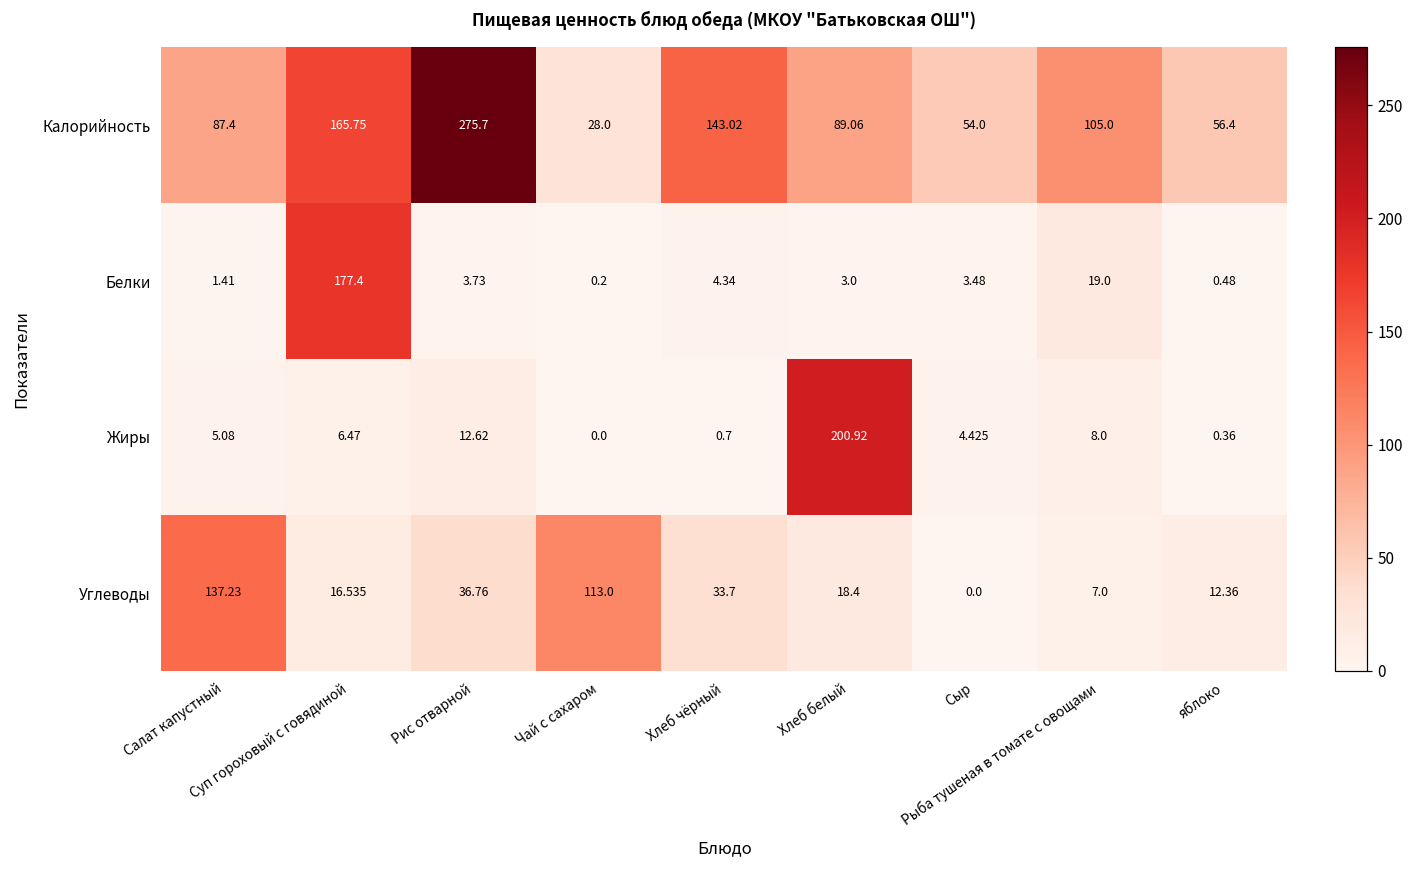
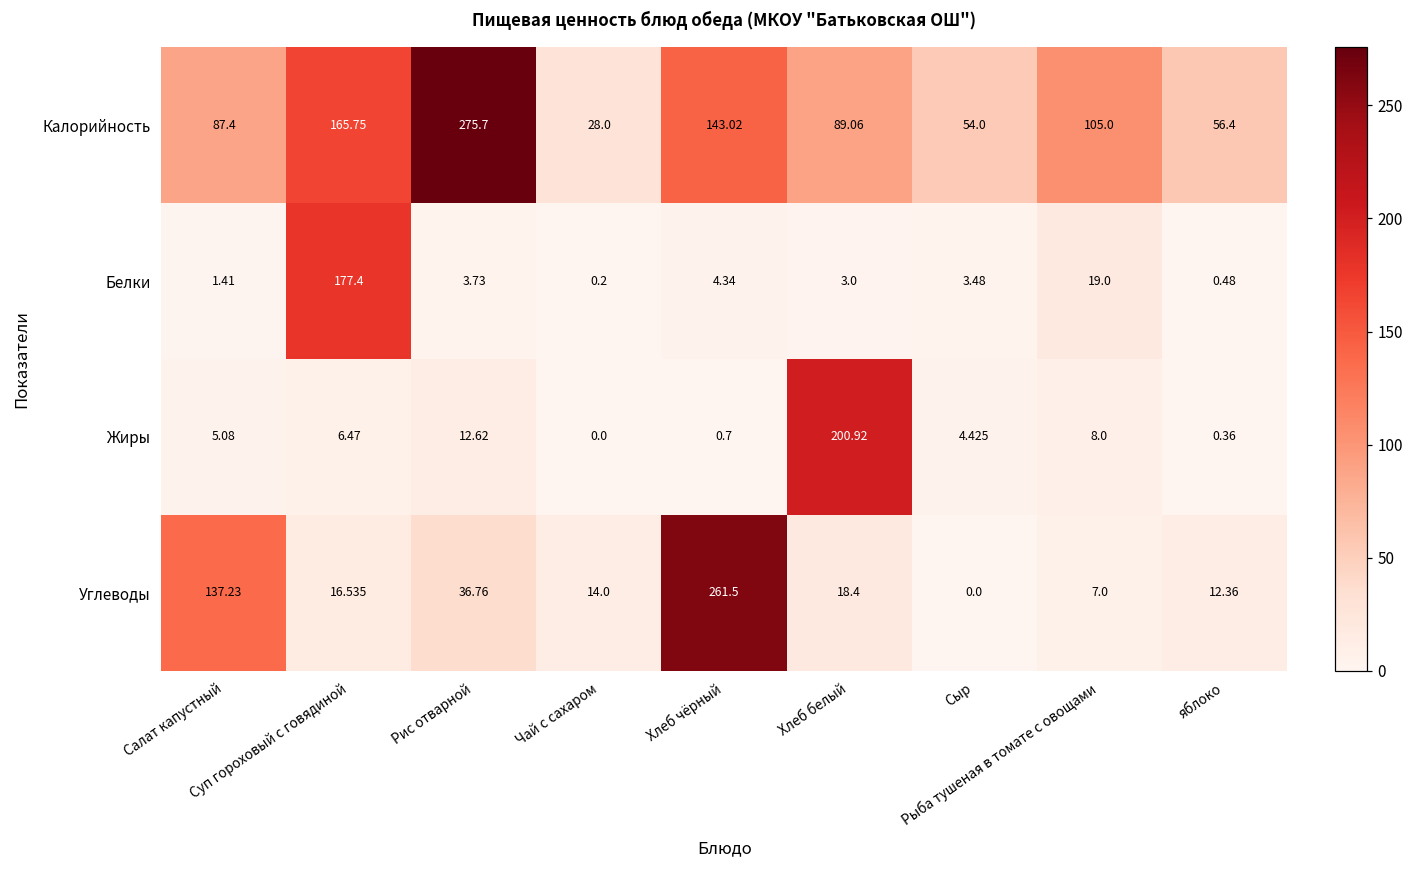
  {
    "Калорийность": {
      "Салат капустный": 87.4,
      "Суп гороховый с говядиной": 165.75,
      "Рис отварной": 275.7,
      "Чай с сахаром": 28.0,
      "Хлеб чёрный": 143.02,
      "Хлеб белый": 89.06,
      "Сыр": 54.0,
      "Рыба тушеная в томате с овощами": 105.0,
      "яблоко": 56.4
    },
    "Белки": {
      "Салат капустный": 1.41,
      "Суп гороховый с говядиной": 177.4,
      "Рис отварной": 3.73,
      "Чай с сахаром": 0.2,
      "Хлеб чёрный": 4.34,
      "Хлеб белый": 3.0,
      "Сыр": 3.48,
      "Рыба тушеная в томате с овощами": 19.0,
      "яблоко": 0.48
    },
    "Жиры": {
      "Салат капустный": 5.08,
      "Суп гороховый с говядиной": 6.47,
      "Рис отварной": 12.62,
      "Чай с сахаром": 0.0,
      "Хлеб чёрный": 0.7,
      "Хлеб белый": 200.92,
      "Сыр": 4.425,
      "Рыба тушеная в томате с овощами": 8.0,
      "яблоко": 0.36
    },
    "Углеводы": {
      "Салат капустный": 137.23,
      "Суп гороховый с говядиной": 16.535,
      "Рис отварной": 36.76,
-     "Чай с сахаром": 113.0,
-     "Хлеб чёрный": 33.7,
+     "Чай с сахаром": 14.0,
+     "Хлеб чёрный": 261.5,
      "Хлеб белый": 18.4,
      "Сыр": 0.0,
      "Рыба тушеная в томате с овощами": 7.0,
      "яблоко": 12.36
    }
  }
